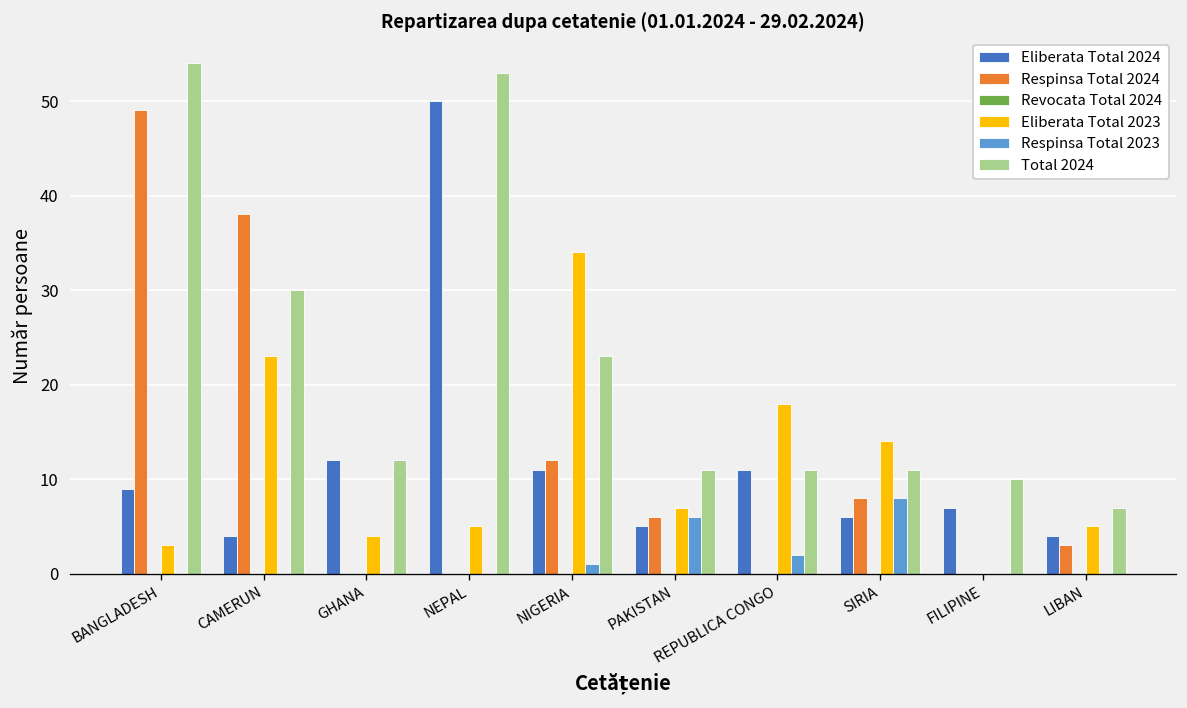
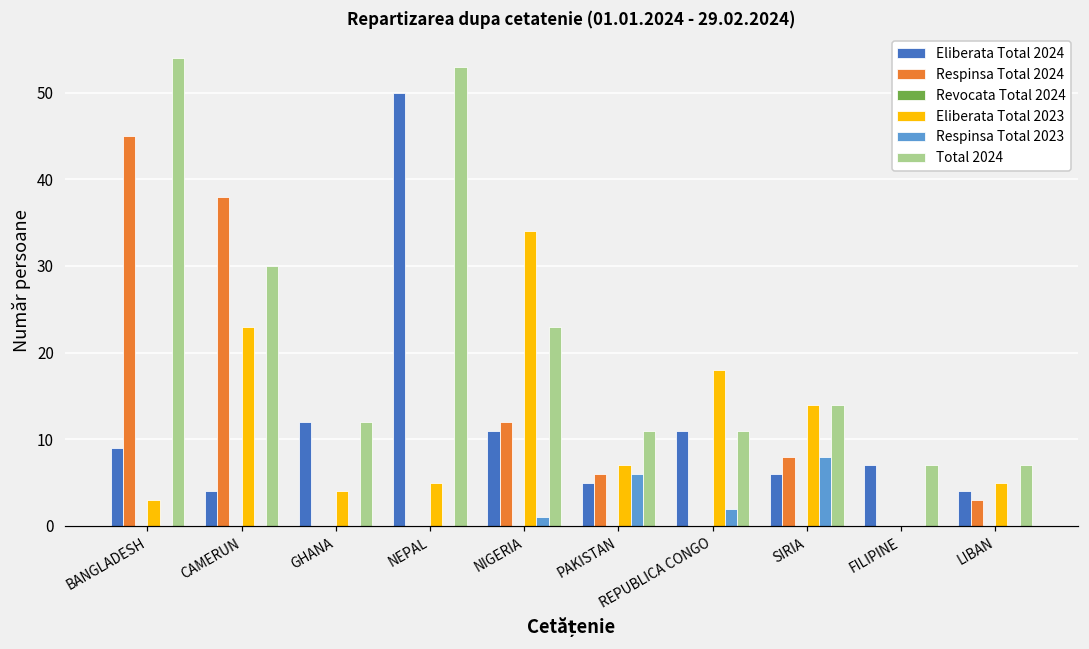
  {
    "Respinsa Total 2024": {
-     "BANGLADESH": 49,
+     "BANGLADESH": 45,
      "CAMERUN": 38,
      "GHANA": 0,
      "NEPAL": 0,
      "NIGERIA": 12,
      "PAKISTAN": 6,
      "REPUBLICA CONGO": 0,
      "SIRIA": 8,
      "FILIPINE": 0,
      "LIBAN": 3
    },
    "Revocata Total 2024": {
      "BANGLADESH": 0,
      "CAMERUN": 0,
      "GHANA": 0,
      "NEPAL": 0,
      "NIGERIA": 0,
      "PAKISTAN": 0,
      "REPUBLICA CONGO": 0,
      "SIRIA": 0,
      "FILIPINE": 0,
      "LIBAN": 0
    },
    "Eliberata Total 2023": {
      "BANGLADESH": 3,
      "CAMERUN": 23,
      "GHANA": 4,
      "NEPAL": 5,
      "NIGERIA": 34,
      "PAKISTAN": 7,
      "REPUBLICA CONGO": 18,
      "SIRIA": 14,
      "FILIPINE": 0,
      "LIBAN": 5
    },
    "Total 2024": {
      "BANGLADESH": 54,
      "CAMERUN": 30,
      "GHANA": 12,
      "NEPAL": 53,
      "NIGERIA": 23,
      "PAKISTAN": 11,
      "REPUBLICA CONGO": 11,
-     "SIRIA": 11,
-     "FILIPINE": 10,
+     "SIRIA": 14,
+     "FILIPINE": 7,
      "LIBAN": 7
    }
  }
